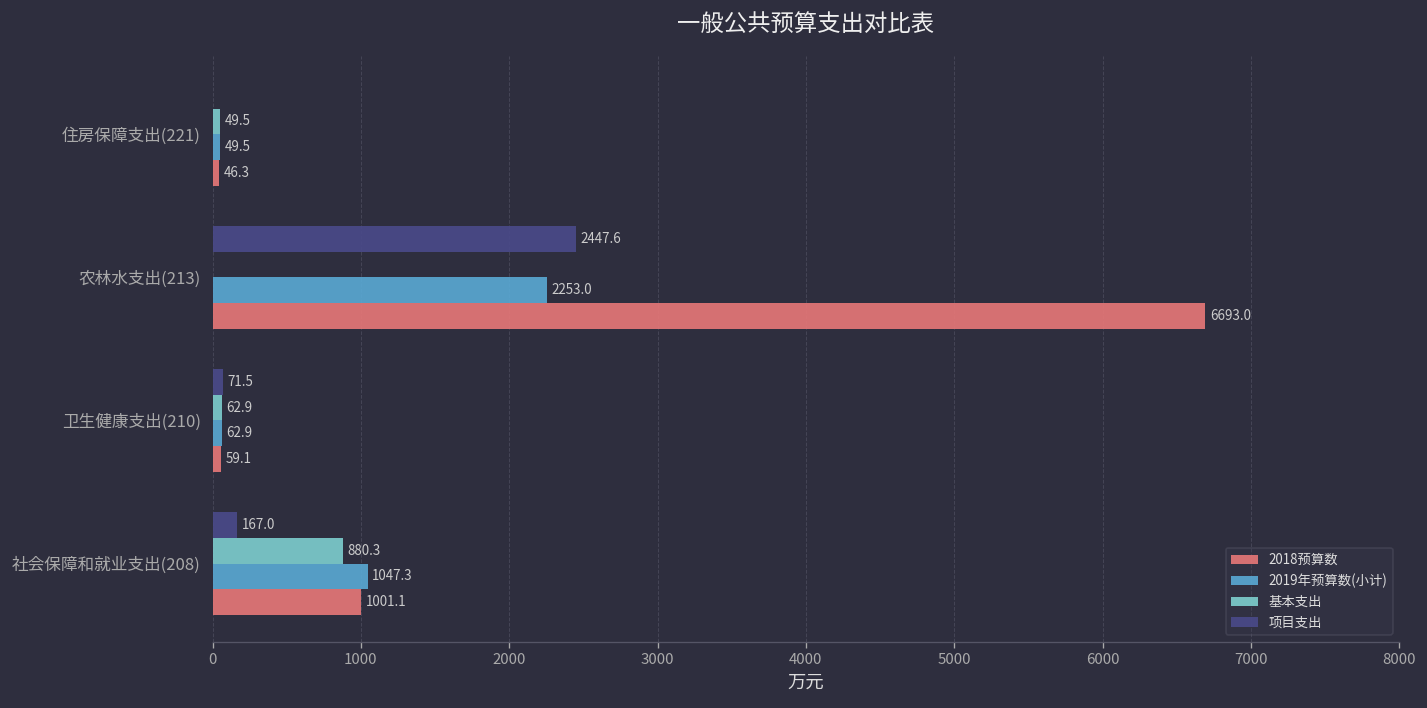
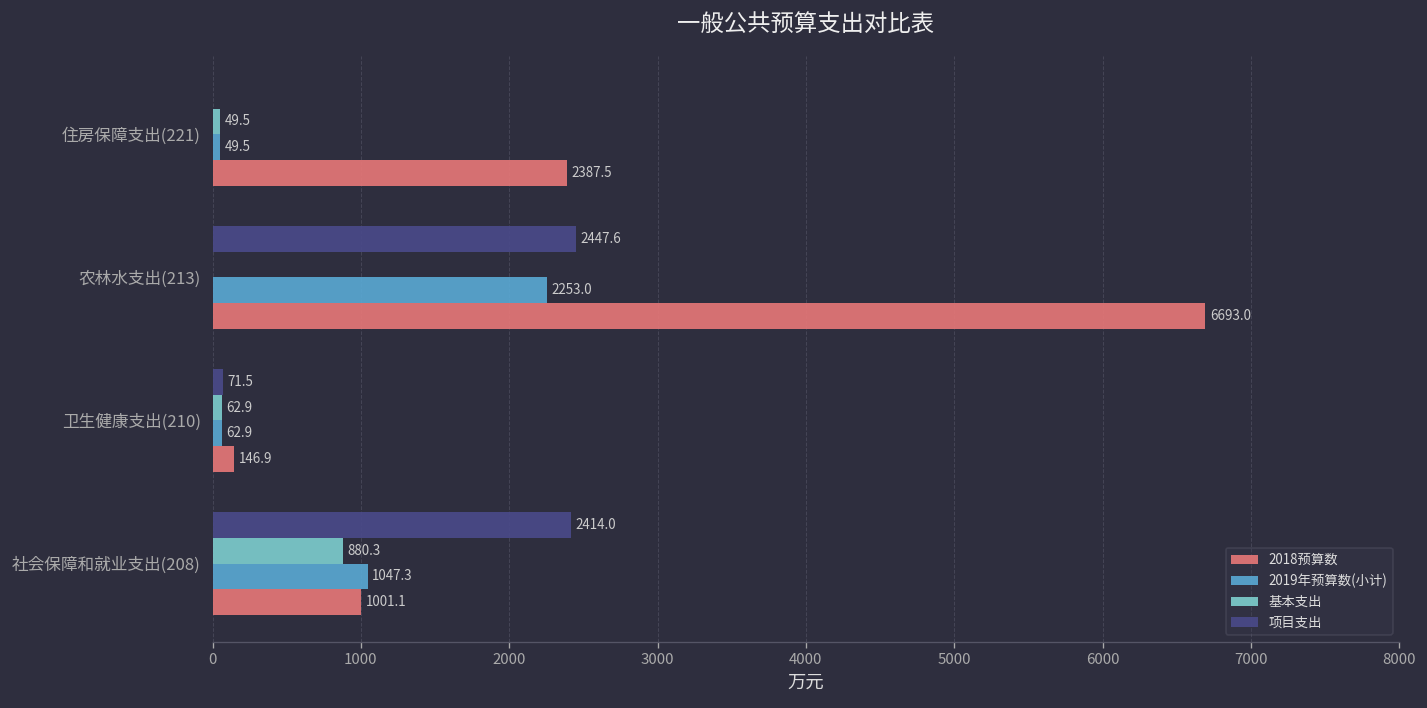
  {
    "2018预算数": {
-     "住房保障支出(221)": 46.3,
+     "住房保障支出(221)": 2387.5,
      "农林水支出(213)": 6693.0,
-     "卫生健康支出(210)": 59.1,
+     "卫生健康支出(210)": 146.9,
      "社会保障和就业支出(208)": 1001.1
    },
    "项目支出": {
      "农林水支出(213)": 2447.6,
      "卫生健康支出(210)": 71.5,
-     "社会保障和就业支出(208)": 167.0
+     "社会保障和就业支出(208)": 2414.0
    }
  }
